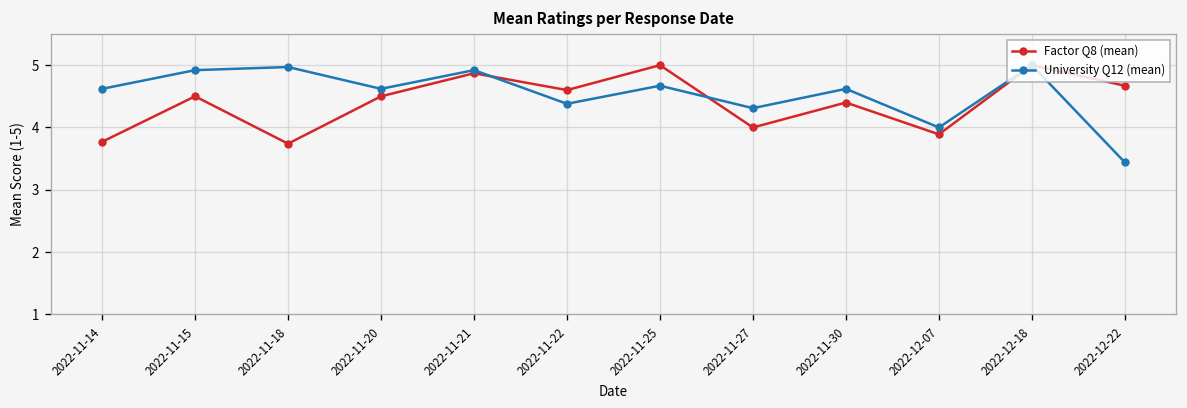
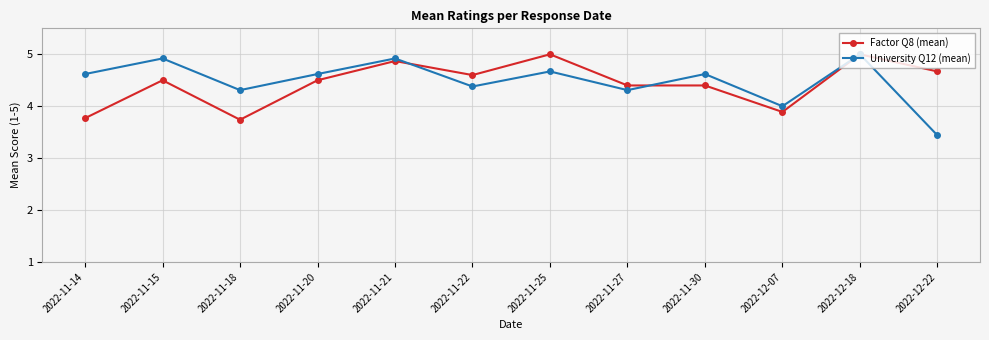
  {
    "Factor Q8 (mean)": {
      "2022-11-14": 3.8,
      "2022-11-15": 4.5,
      "2022-11-18": 3.7,
      "2022-11-20": 4.5,
      "2022-11-21": 4.9,
      "2022-11-22": 4.6,
      "2022-11-25": 5.0,
-     "2022-11-27": 4.0,
+     "2022-11-27": 4.4,
      "2022-11-30": 4.4,
      "2022-12-07": 3.9,
      "2022-12-22": 4.7
    },
    "University Q12 (mean)": {
      "2022-11-14": 4.6,
      "2022-11-15": 4.9,
-     "2022-11-18": 5.0,
+     "2022-11-18": 4.3,
      "2022-11-20": 4.6,
      "2022-11-21": 4.9,
      "2022-11-22": 4.4,
      "2022-11-25": 4.7,
      "2022-11-27": 4.3,
      "2022-11-30": 4.6,
      "2022-12-07": 4.0,
      "2022-12-22": 3.4
    }
  }
